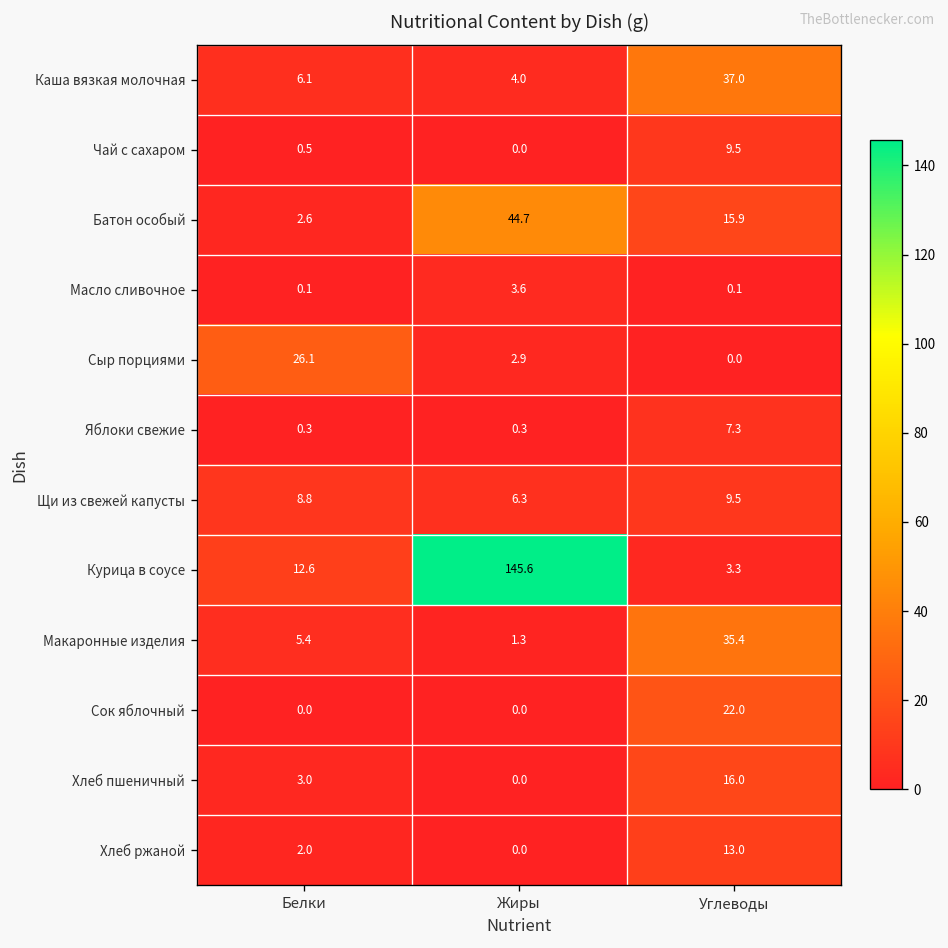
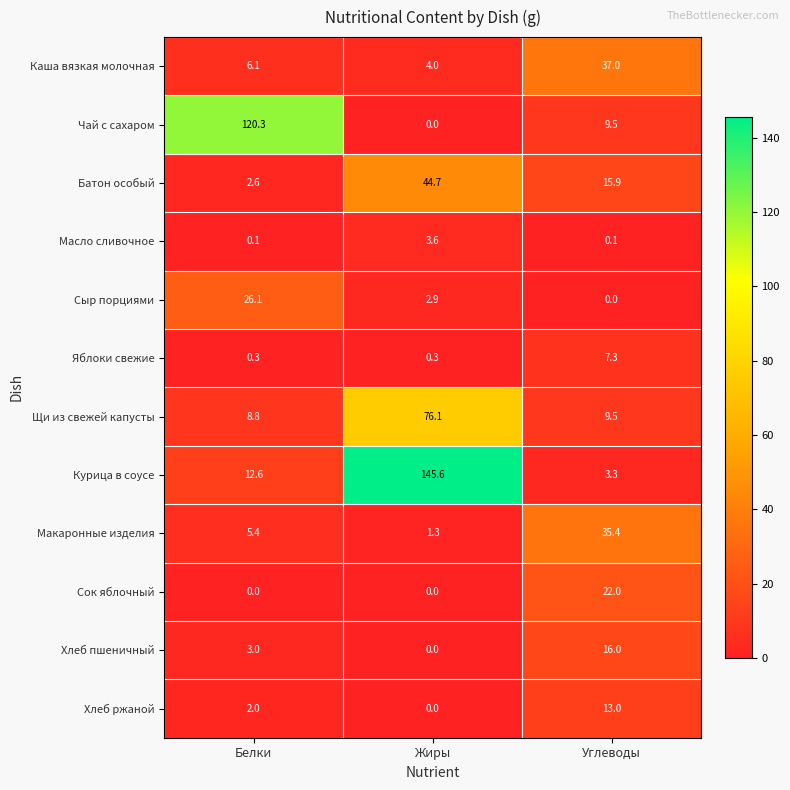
  {
    "Каша вязкая молочная": {
      "Белки": 6.1,
      "Жиры": 4.0,
      "Углеводы": 37.0
    },
    "Чай с сахаром": {
-     "Белки": 0.5,
+     "Белки": 120.3,
      "Жиры": 0.0,
      "Углеводы": 9.5
    },
    "Батон особый": {
      "Белки": 2.6,
      "Жиры": 44.7,
      "Углеводы": 15.9
    },
    "Масло сливочное": {
      "Белки": 0.1,
      "Жиры": 3.6,
      "Углеводы": 0.1
    },
    "Сыр порциями": {
      "Белки": 26.1,
      "Жиры": 2.9,
      "Углеводы": 0.0
    },
    "Яблоки свежие": {
      "Белки": 0.3,
      "Жиры": 0.3,
      "Углеводы": 7.3
    },
    "Щи из свежей капусты": {
      "Белки": 8.8,
-     "Жиры": 6.3,
+     "Жиры": 76.1,
      "Углеводы": 9.5
    },
    "Курица в соусе": {
      "Белки": 12.6,
      "Жиры": 145.6,
      "Углеводы": 3.3
    },
    "Макаронные изделия": {
      "Белки": 5.4,
      "Жиры": 1.3,
      "Углеводы": 35.4
    },
    "Сок яблочный": {
      "Белки": 0.0,
      "Жиры": 0.0,
      "Углеводы": 22.0
    },
    "Хлеб пшеничный": {
      "Белки": 3.0,
      "Жиры": 0.0,
      "Углеводы": 16.0
    },
    "Хлеб ржаной": {
      "Белки": 2.0,
      "Жиры": 0.0,
      "Углеводы": 13.0
    }
  }
